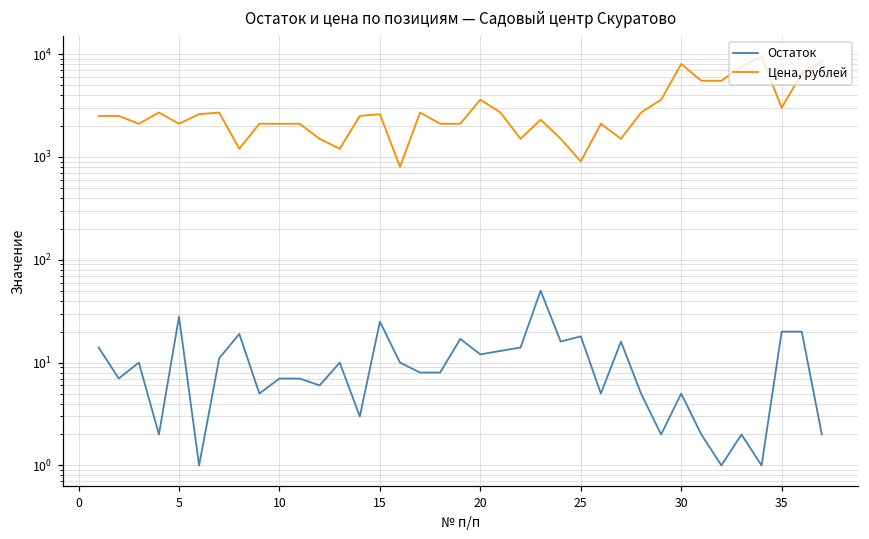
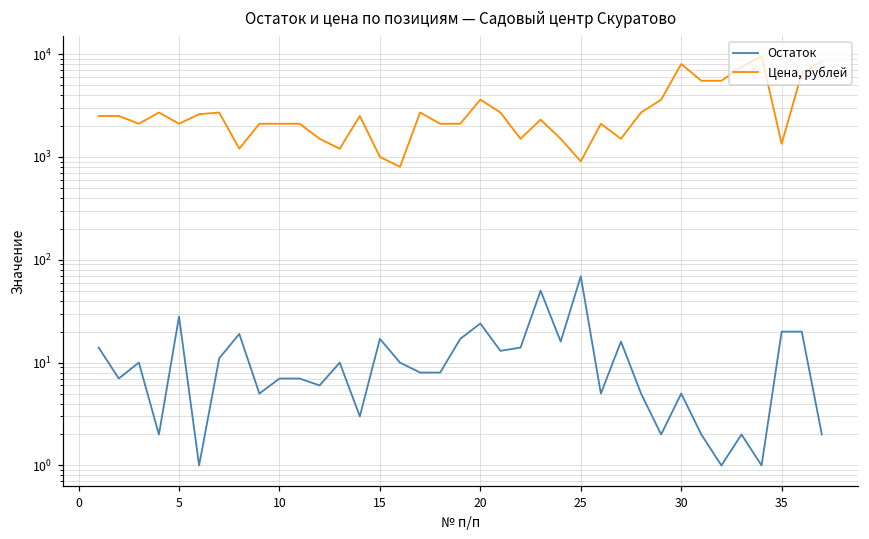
  {
    "Остаток": {
      "5": 28,
      "10": 7,
-     "15": 25,
-     "20": 12,
-     "25": 18,
+     "15": 17,
+     "20": 24,
+     "25": 70,
      "30": 5,
      "35": 20
    },
    "Цена, рублей": {
      "5": 2100,
      "10": 2100,
-     "15": 2600,
+     "15": 1000,
      "20": 3600,
      "25": 900,
      "30": 8000,
-     "35": 3000
+     "35": 1300
    }
  }
